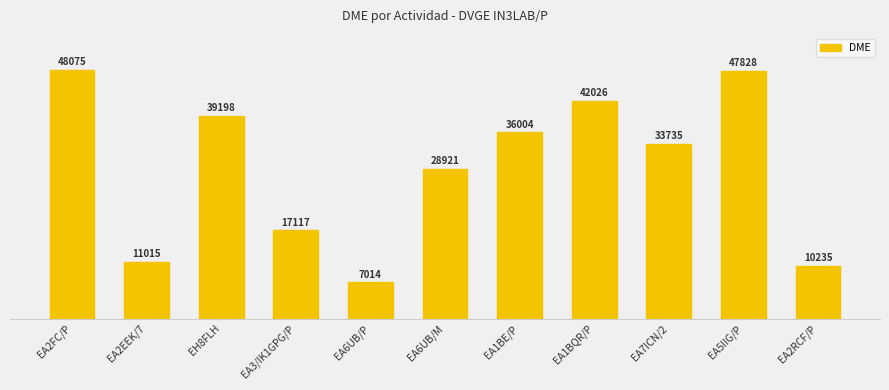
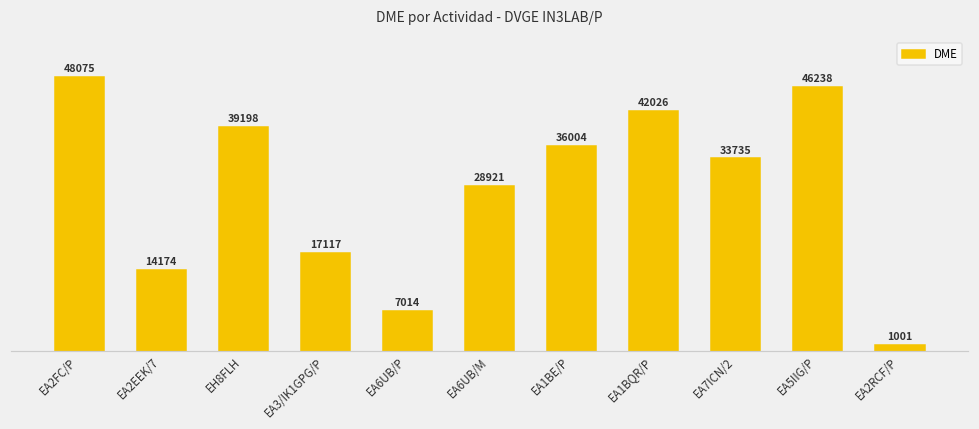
  {
    "EA2FC/P": 48075,
-   "EA2EEK/7": 11015,
+   "EA2EEK/7": 14174,
    "EH8FLH": 39198,
    "EA3/IK1GPG/P": 17117,
    "EA6UB/P": 7014,
    "EA6UB/M": 28921,
    "EA1BE/P": 36004,
    "EA1BQR/P": 42026,
    "EA7ICN/2": 33735,
-   "EA5IIG/P": 47828,
-   "EA2RCF/P": 10235
+   "EA5IIG/P": 46238,
+   "EA2RCF/P": 1001
  }
